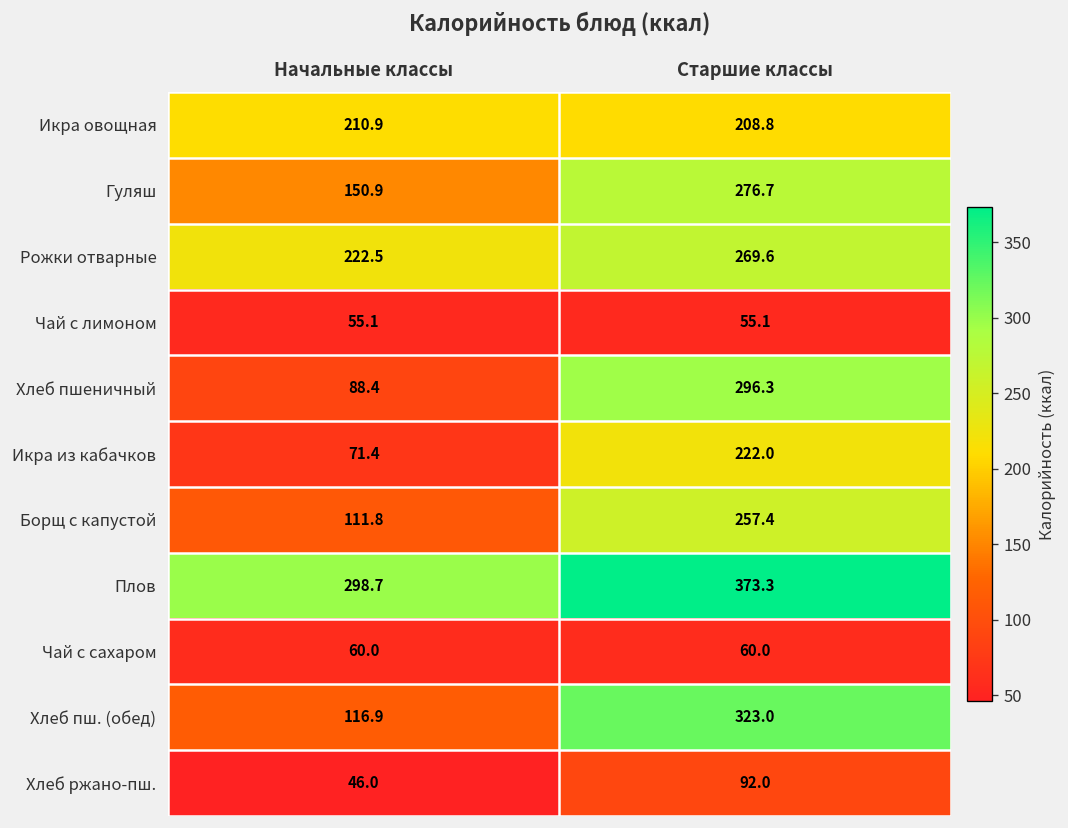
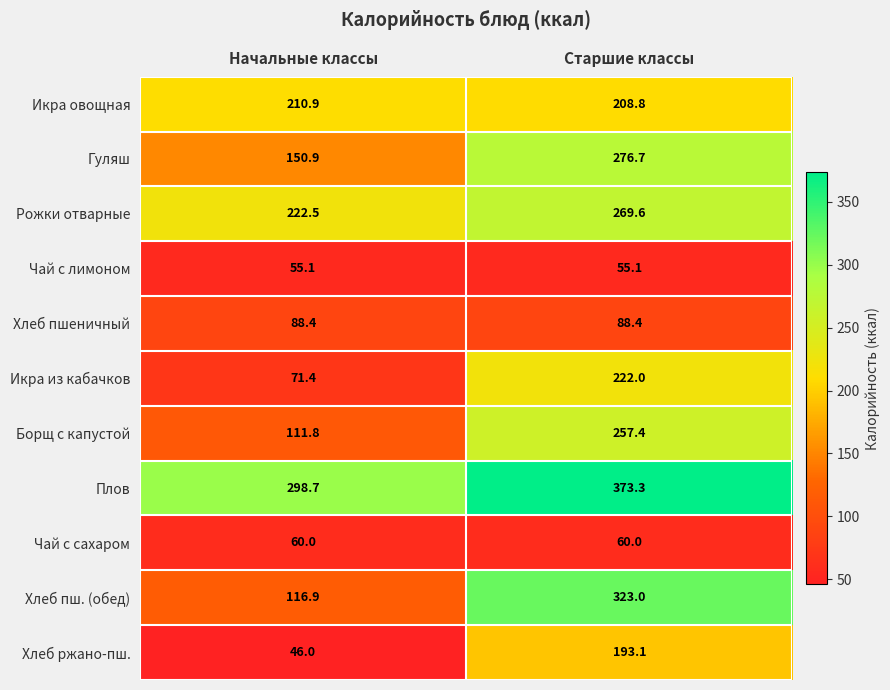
  {
    "Икра овощная": {
      "Начальные классы": 210.9,
      "Старшие классы": 208.8
    },
    "Гуляш": {
      "Начальные классы": 150.9,
      "Старшие классы": 276.7
    },
    "Рожки отварные": {
      "Начальные классы": 222.5,
      "Старшие классы": 269.6
    },
    "Чай с лимоном": {
      "Начальные классы": 55.1,
      "Старшие классы": 55.1
    },
    "Хлеб пшеничный": {
      "Начальные классы": 88.4,
-     "Старшие классы": 296.3
+     "Старшие классы": 88.4
    },
    "Икра из кабачков": {
      "Начальные классы": 71.4,
      "Старшие классы": 222.0
    },
    "Борщ с капустой": {
      "Начальные классы": 111.8,
      "Старшие классы": 257.4
    },
    "Плов": {
      "Начальные классы": 298.7,
      "Старшие классы": 373.3
    },
    "Чай с сахаром": {
      "Начальные классы": 60.0,
      "Старшие классы": 60.0
    },
    "Хлеб пш. (обед)": {
      "Начальные классы": 116.9,
      "Старшие классы": 323.0
    },
    "Хлеб ржано-пш.": {
      "Начальные классы": 46.0,
-     "Старшие классы": 92.0
+     "Старшие классы": 193.1
    }
  }
